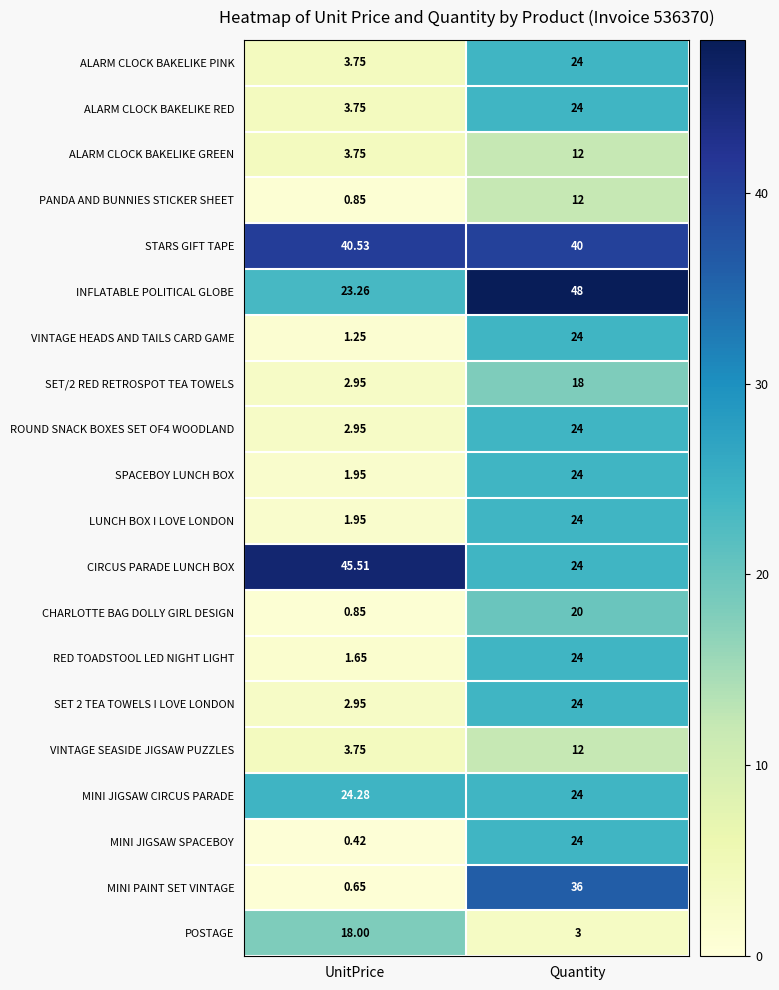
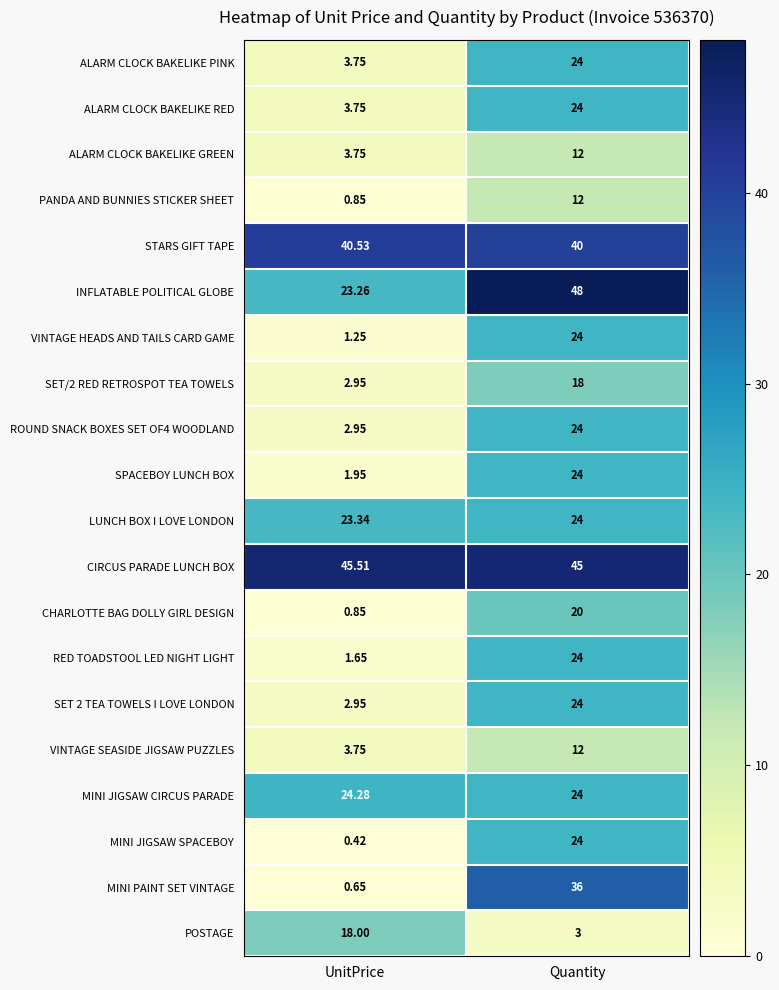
  {
    "ALARM CLOCK BAKELIKE PINK": {
      "UnitPrice": 3.75,
      "Quantity": 24
    },
    "ALARM CLOCK BAKELIKE RED": {
      "UnitPrice": 3.75,
      "Quantity": 24
    },
    "ALARM CLOCK BAKELIKE GREEN": {
      "UnitPrice": 3.75,
      "Quantity": 12
    },
    "PANDA AND BUNNIES STICKER SHEET": {
      "UnitPrice": 0.85,
      "Quantity": 12
    },
    "STARS GIFT TAPE": {
      "UnitPrice": 40.53,
      "Quantity": 40
    },
    "INFLATABLE POLITICAL GLOBE": {
      "UnitPrice": 23.26,
      "Quantity": 48
    },
    "VINTAGE HEADS AND TAILS CARD GAME": {
      "UnitPrice": 1.25,
      "Quantity": 24
    },
    "SET/2 RED RETROSPOT TEA TOWELS": {
      "UnitPrice": 2.95,
      "Quantity": 18
    },
    "ROUND SNACK BOXES SET OF4 WOODLAND": {
      "UnitPrice": 2.95,
      "Quantity": 24
    },
    "SPACEBOY LUNCH BOX": {
      "UnitPrice": 1.95,
      "Quantity": 24
    },
    "LUNCH BOX I LOVE LONDON": {
-     "UnitPrice": 1.95,
+     "UnitPrice": 23.34,
      "Quantity": 24
    },
    "CIRCUS PARADE LUNCH BOX": {
      "UnitPrice": 45.51,
-     "Quantity": 24
+     "Quantity": 45
    },
    "CHARLOTTE BAG DOLLY GIRL DESIGN": {
      "UnitPrice": 0.85,
      "Quantity": 20
    },
    "RED TOADSTOOL LED NIGHT LIGHT": {
      "UnitPrice": 1.65,
      "Quantity": 24
    },
    "SET 2 TEA TOWELS I LOVE LONDON": {
      "UnitPrice": 2.95,
      "Quantity": 24
    },
    "VINTAGE SEASIDE JIGSAW PUZZLES": {
      "UnitPrice": 3.75,
      "Quantity": 12
    },
    "MINI JIGSAW CIRCUS PARADE": {
      "UnitPrice": 24.28,
      "Quantity": 24
    },
    "MINI JIGSAW SPACEBOY": {
      "UnitPrice": 0.42,
      "Quantity": 24
    },
    "MINI PAINT SET VINTAGE": {
      "UnitPrice": 0.65,
      "Quantity": 36
    },
    "POSTAGE": {
      "UnitPrice": 18.00,
      "Quantity": 3
    }
  }
